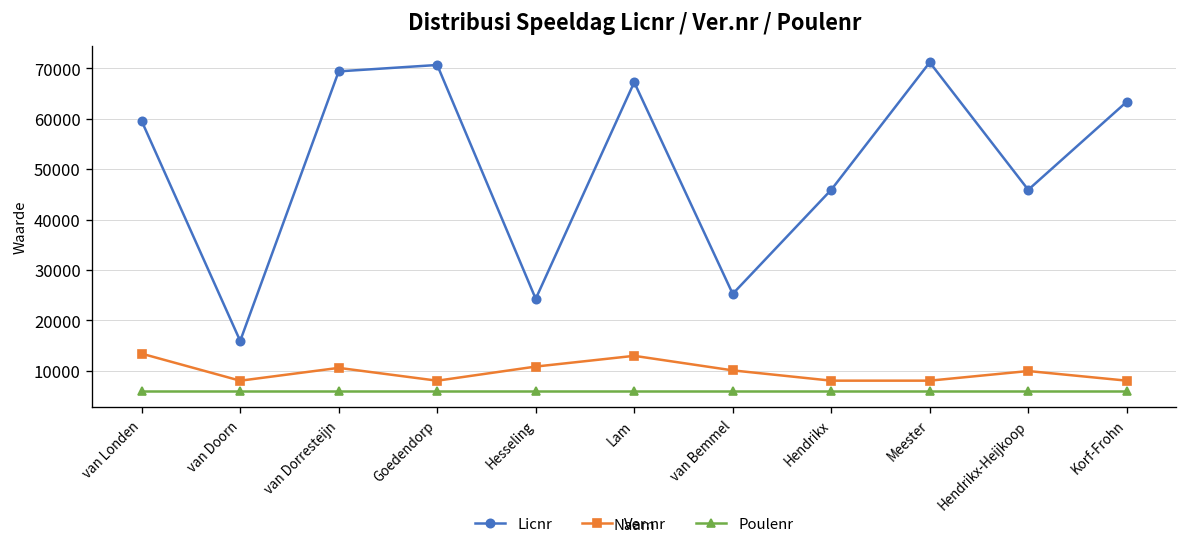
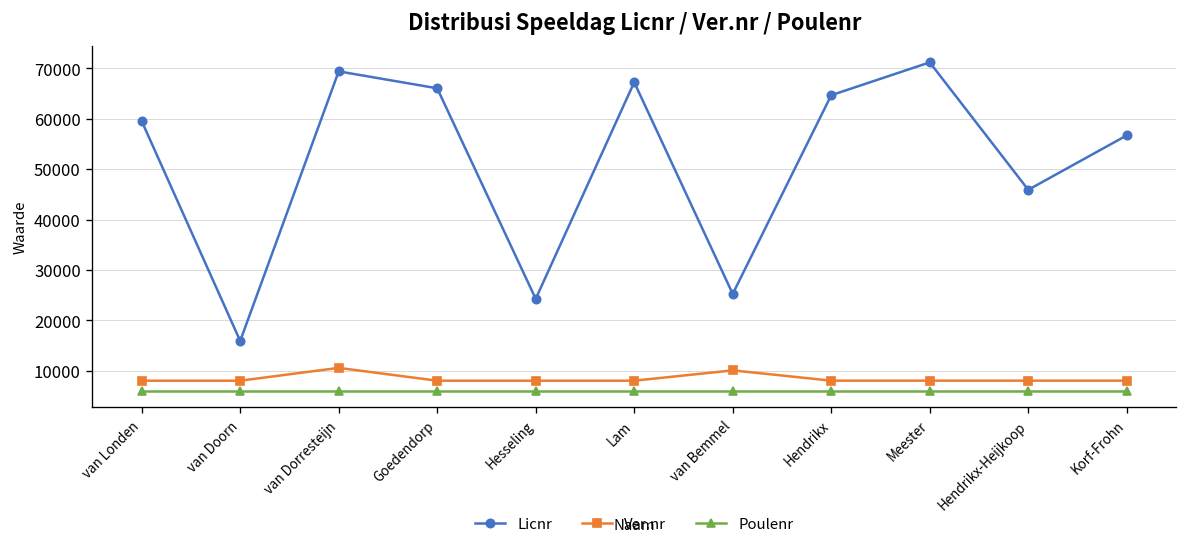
  {
    "Licnr": {
      "van Londen": 60000,
      "van Doorn": 16000,
      "van Dorresteijn": 69000,
-     "Goedendorp": 71000,
+     "Goedendorp": 66000,
      "Hesseling": 24000,
      "Lam": 67000,
      "van Bemmel": 25000,
-     "Hendrikx": 46000,
+     "Hendrikx": 65000,
      "Meester": 71000,
      "Hendrikx-Heijkoop": 46000,
-     "Korf-Frohn": 63000
+     "Korf-Frohn": 57000
    },
    "Ver.nr": {
-     "van Londen": 13000,
+     "van Londen": 8000,
      "van Doorn": 8000,
      "van Dorresteijn": 11000,
      "Goedendorp": 8000,
-     "Hesseling": 11000,
-     "Lam": 13000,
+     "Hesseling": 8000,
+     "Lam": 8000,
      "van Bemmel": 10000,
      "Hendrikx": 8000,
      "Meester": 8000,
-     "Hendrikx-Heijkoop": 10000,
+     "Hendrikx-Heijkoop": 8000,
      "Korf-Frohn": 8000
    },
    "Poulenr": {
      "van Londen": 6000,
      "van Doorn": 6000,
      "van Dorresteijn": 6000,
      "Goedendorp": 6000,
      "Hesseling": 6000,
      "Lam": 6000,
      "van Bemmel": 6000,
      "Hendrikx": 6000,
      "Meester": 6000,
      "Hendrikx-Heijkoop": 6000,
      "Korf-Frohn": 6000
    }
  }
